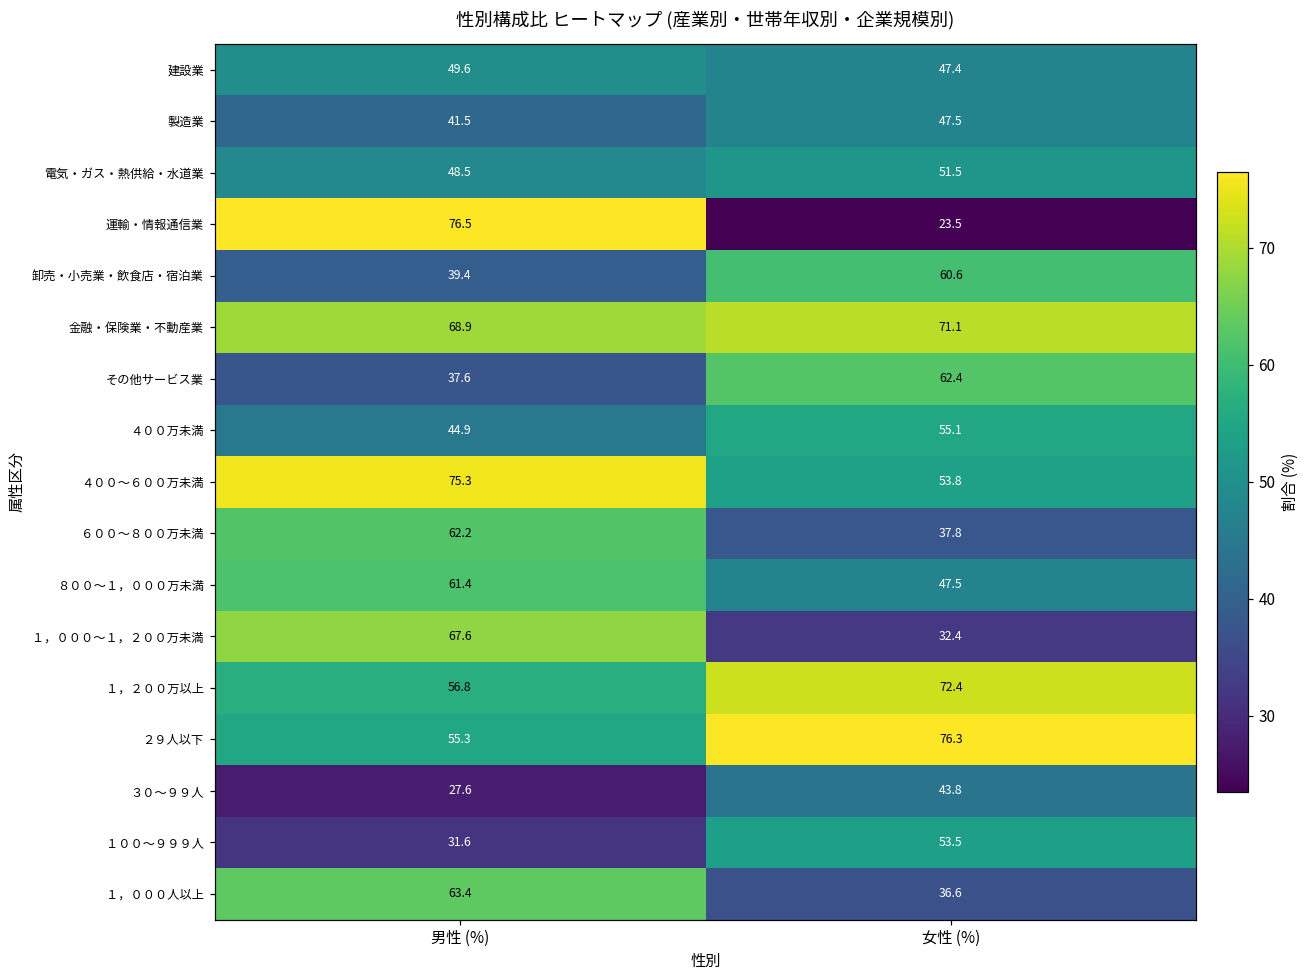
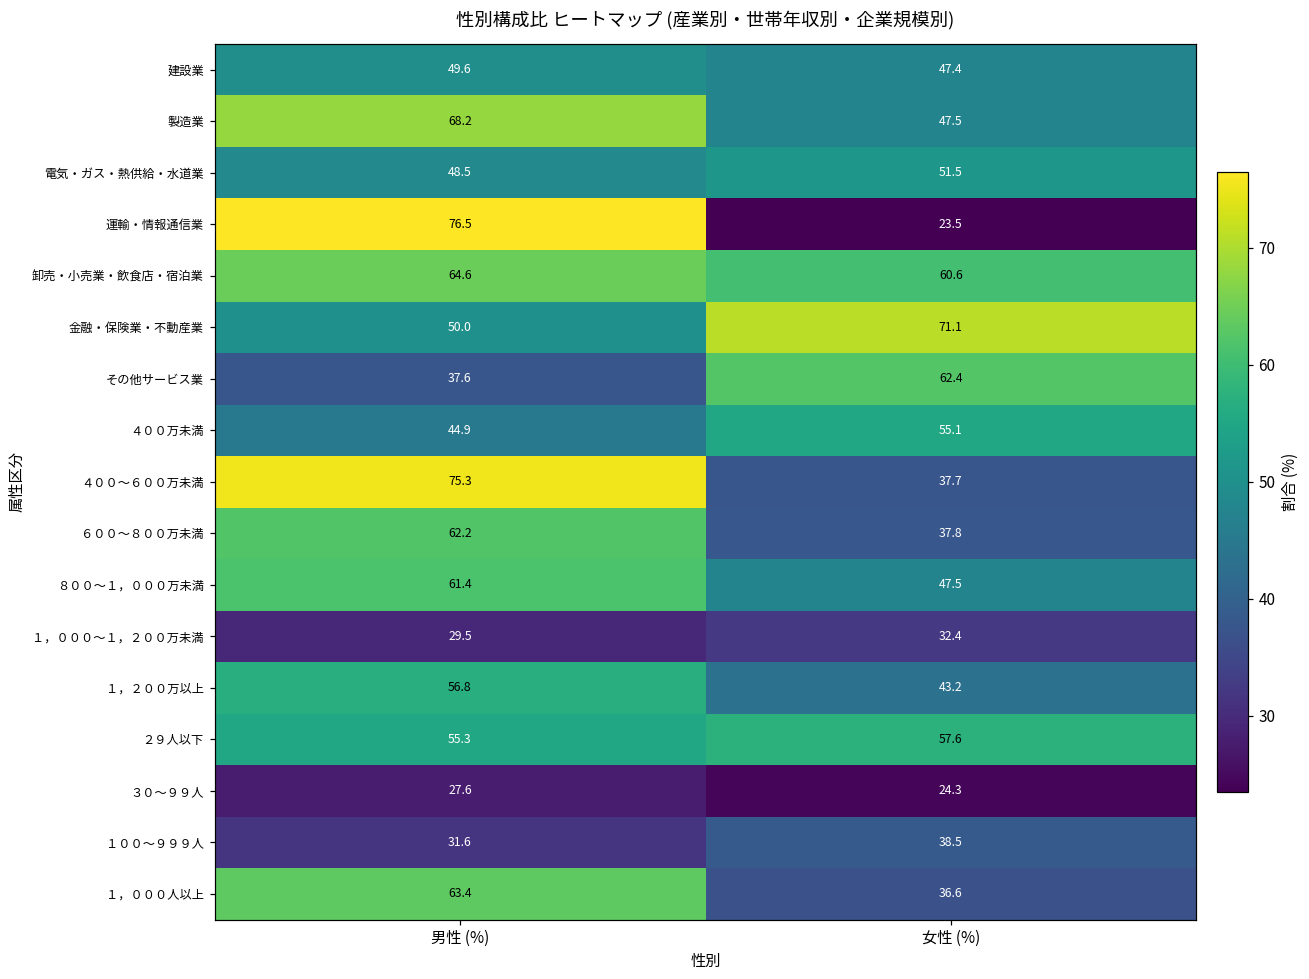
  {
    "建設業": {
      "男性 (%)": 49.6,
      "女性 (%)": 47.4
    },
    "製造業": {
-     "男性 (%)": 41.5,
+     "男性 (%)": 68.2,
      "女性 (%)": 47.5
    },
    "電気・ガス・熱供給・水道業": {
      "男性 (%)": 48.5,
      "女性 (%)": 51.5
    },
    "運輸・情報通信業": {
      "男性 (%)": 76.5,
      "女性 (%)": 23.5
    },
    "卸売・小売業・飲食店・宿泊業": {
-     "男性 (%)": 39.4,
+     "男性 (%)": 64.6,
      "女性 (%)": 60.6
    },
    "金融・保険業・不動産業": {
-     "男性 (%)": 68.9,
+     "男性 (%)": 50.0,
      "女性 (%)": 71.1
    },
    "その他サービス業": {
      "男性 (%)": 37.6,
      "女性 (%)": 62.4
    },
    "４００万未満": {
      "男性 (%)": 44.9,
      "女性 (%)": 55.1
    },
    "４００～６００万未満": {
      "男性 (%)": 75.3,
-     "女性 (%)": 53.8
+     "女性 (%)": 37.7
    },
    "６００～８００万未満": {
      "男性 (%)": 62.2,
      "女性 (%)": 37.8
    },
    "８００～１，０００万未満": {
      "男性 (%)": 61.4,
      "女性 (%)": 47.5
    },
    "１，０００～１，２００万未満": {
-     "男性 (%)": 67.6,
+     "男性 (%)": 29.5,
      "女性 (%)": 32.4
    },
    "１，２００万以上": {
      "男性 (%)": 56.8,
-     "女性 (%)": 72.4
+     "女性 (%)": 43.2
    },
    "２９人以下": {
      "男性 (%)": 55.3,
-     "女性 (%)": 76.3
+     "女性 (%)": 57.6
    },
    "３０～９９人": {
      "男性 (%)": 27.6,
-     "女性 (%)": 43.8
+     "女性 (%)": 24.3
    },
    "１００～９９９人": {
      "男性 (%)": 31.6,
-     "女性 (%)": 53.5
+     "女性 (%)": 38.5
    },
    "１，０００人以上": {
      "男性 (%)": 63.4,
      "女性 (%)": 36.6
    }
  }
